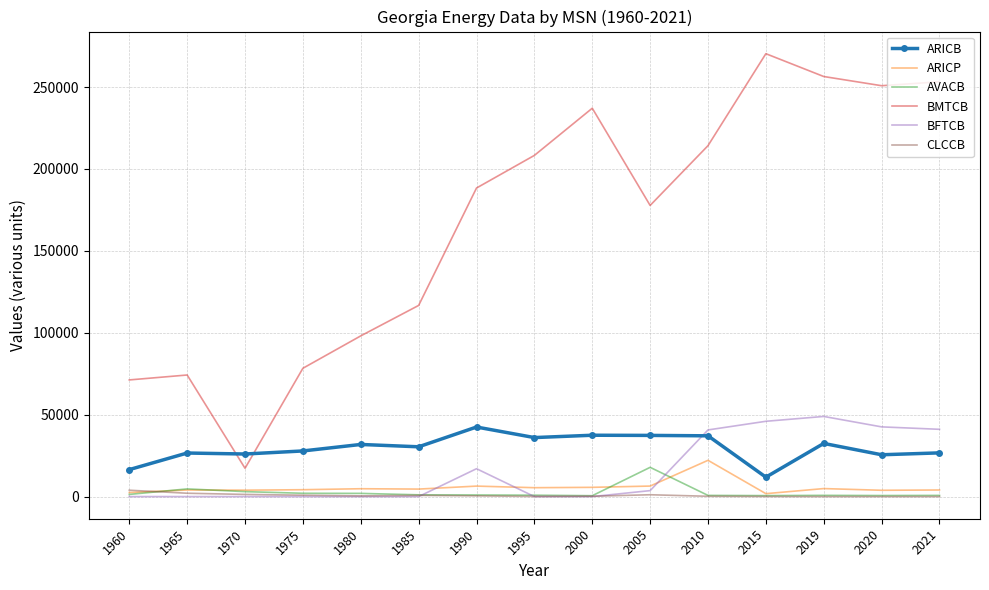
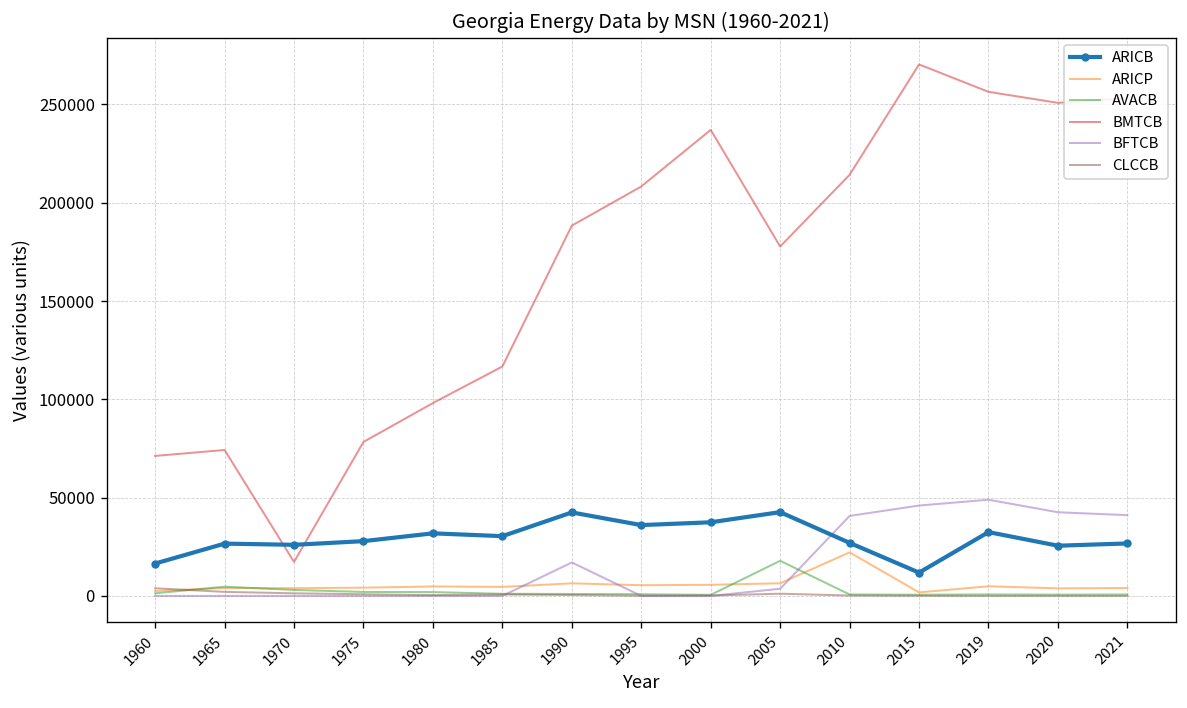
  {
    "ARICB": {
      "1960": 16000,
      "1965": 27000,
      "1970": 26000,
      "1975": 28000,
      "1980": 32000,
      "1985": 30000,
      "1990": 42000,
      "1995": 36000,
      "2000": 37000,
-     "2005": 37000,
-     "2010": 37000,
+     "2005": 43000,
+     "2010": 27000,
      "2015": 12000,
      "2019": 32000,
      "2020": 26000,
      "2021": 27000
    },
    "ARICP": {
      "1975": 4000,
      "1980": 5000,
      "1985": 5000,
      "1990": 6000,
      "1995": 5000,
      "2000": 6000,
      "2005": 6000,
      "2010": 22000,
      "2019": 5000,
      "2020": 4000,
      "2021": 4000
    },
    "AVACB": {
      "2005": 18000
    },
    "BMTCB": {
      "1960": 71000,
      "1965": 74000,
      "1970": 17000,
      "1975": 78000,
      "1980": 98000,
      "1985": 117000,
      "1990": 188000,
      "1995": 208000,
      "2000": 237000,
      "2005": 178000,
      "2010": 214000,
      "2015": 270000,
      "2019": 256000,
      "2020": 251000
    },
    "BFTCB": {
      "1965": 0,
      "1990": 17000,
      "2005": 4000,
      "2010": 41000,
      "2015": 46000,
      "2019": 49000,
      "2020": 43000,
      "2021": 41000
    },
    "CLCCB": {
      "1965": 2000,
      "2005": 1000
    }
  }
